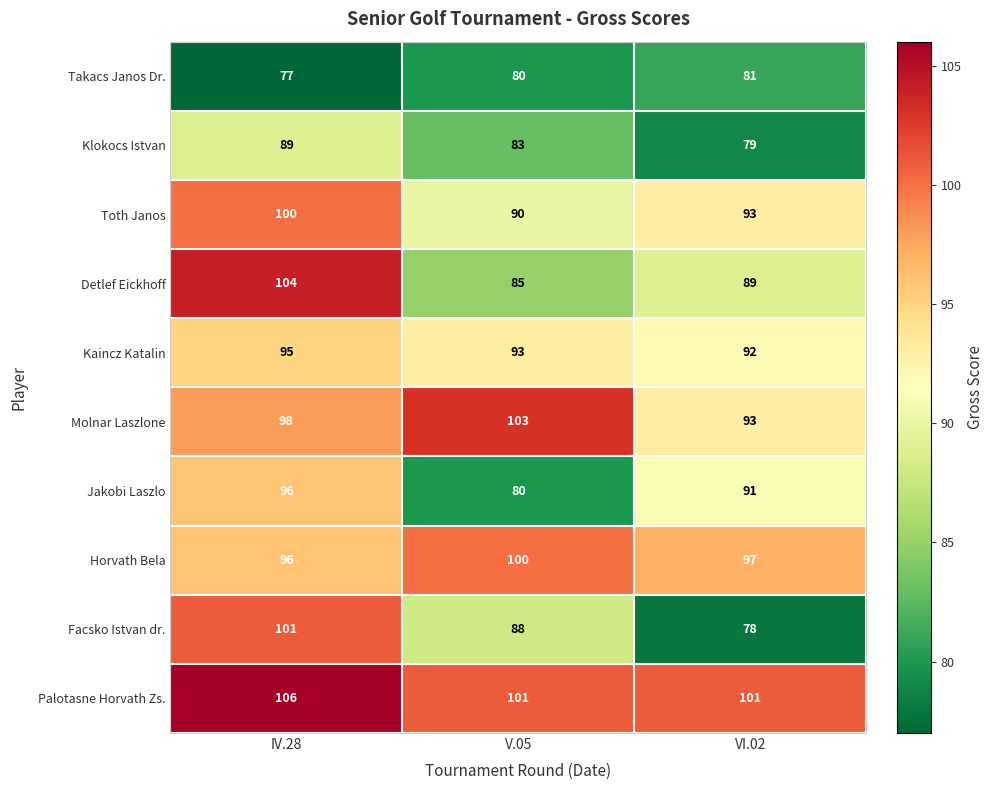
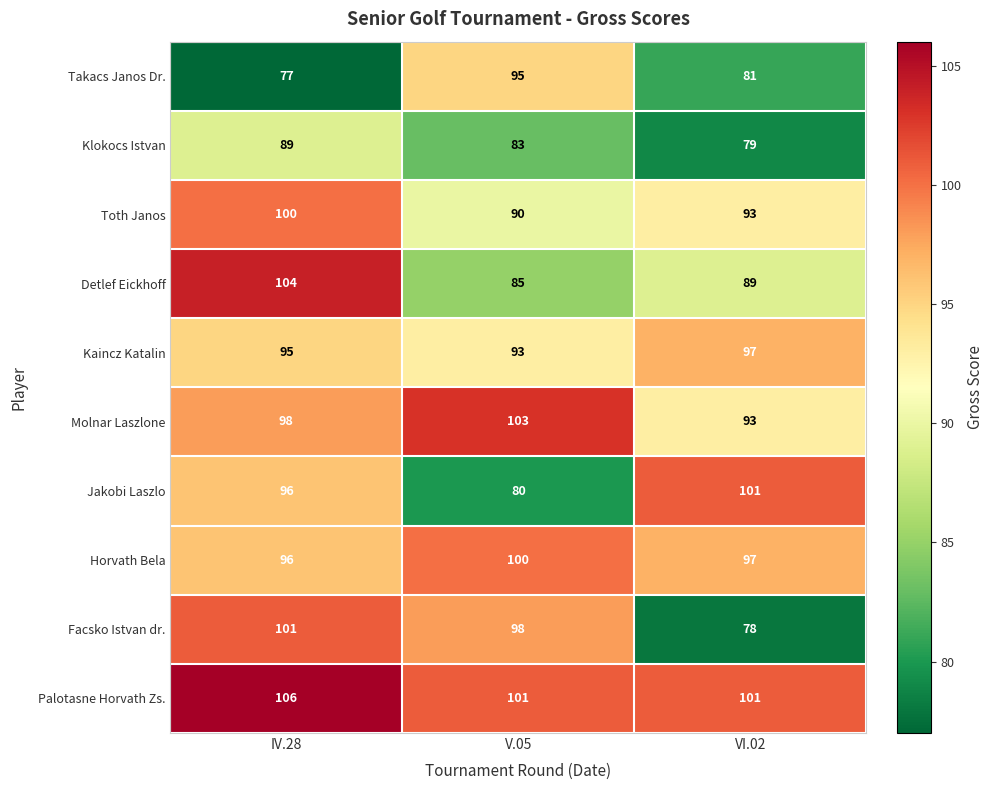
  {
    "Takacs Janos Dr.": {
      "IV.28": 77,
-     "V.05": 80,
+     "V.05": 95,
      "VI.02": 81
    },
    "Klokocs Istvan": {
      "IV.28": 89,
      "V.05": 83,
      "VI.02": 79
    },
    "Toth Janos": {
      "IV.28": 100,
      "V.05": 90,
      "VI.02": 93
    },
    "Detlef Eickhoff": {
      "IV.28": 104,
      "V.05": 85,
      "VI.02": 89
    },
    "Kaincz Katalin": {
      "IV.28": 95,
      "V.05": 93,
-     "VI.02": 92
+     "VI.02": 97
    },
    "Molnar Laszlone": {
      "IV.28": 98,
      "V.05": 103,
      "VI.02": 93
    },
    "Jakobi Laszlo": {
      "IV.28": 96,
      "V.05": 80,
-     "VI.02": 91
+     "VI.02": 101
    },
    "Horvath Bela": {
      "IV.28": 96,
      "V.05": 100,
      "VI.02": 97
    },
    "Facsko Istvan dr.": {
      "IV.28": 101,
-     "V.05": 88,
+     "V.05": 98,
      "VI.02": 78
    },
    "Palotasne Horvath Zs.": {
      "IV.28": 106,
      "V.05": 101,
      "VI.02": 101
    }
  }
